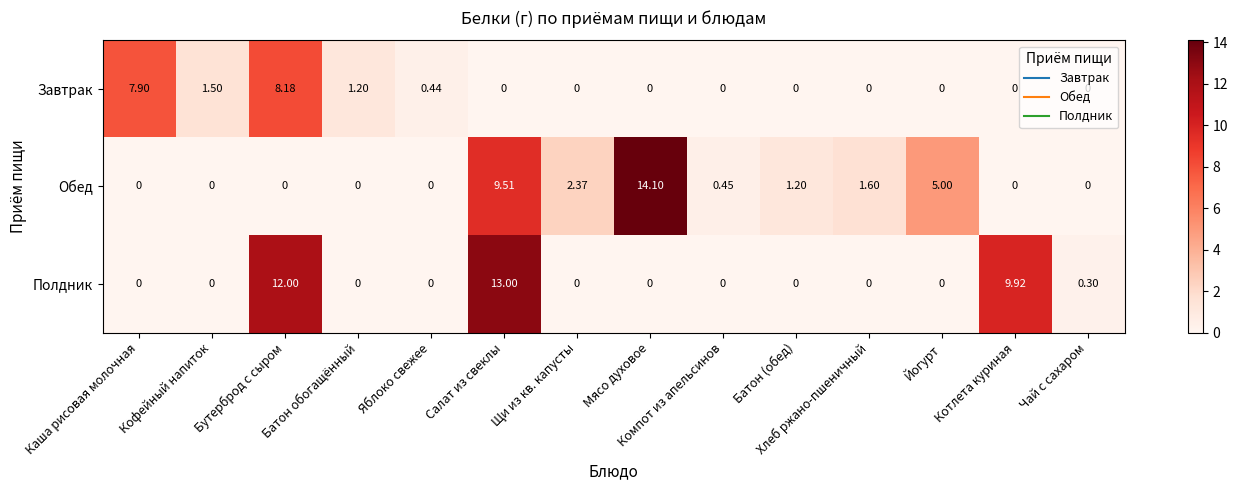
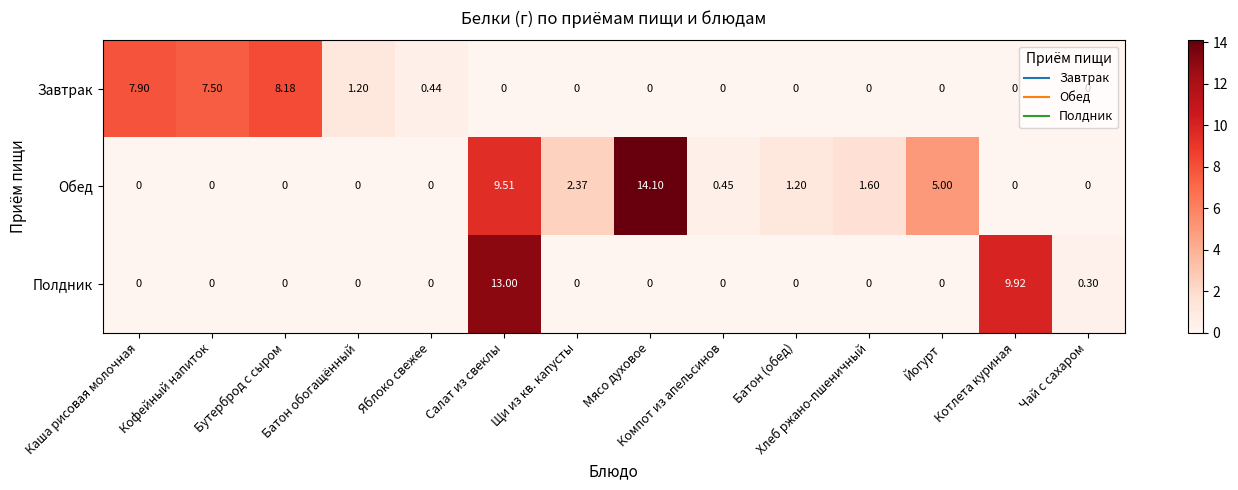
  {
    "Завтрак": {
      "Каша рисовая молочная": 7.90,
-     "Кофейный напиток": 1.50,
+     "Кофейный напиток": 7.50,
      "Бутерброд с сыром": 8.18,
      "Батон обогащённый": 1.20,
      "Яблоко свежее": 0.44,
      "Салат из свеклы": 0,
      "Щи из кв. капусты": 0,
      "Мясо духовое": 0,
      "Компот из апельсинов": 0,
      "Батон (обед)": 0,
      "Хлеб ржано-пшеничный": 0,
      "Йогурт": 0,
      "Котлета куриная": 0
    },
    "Обед": {
      "Каша рисовая молочная": 0,
      "Кофейный напиток": 0,
      "Бутерброд с сыром": 0,
      "Батон обогащённый": 0,
      "Яблоко свежее": 0,
      "Салат из свеклы": 9.51,
      "Щи из кв. капусты": 2.37,
      "Мясо духовое": 14.10,
      "Компот из апельсинов": 0.45,
      "Батон (обед)": 1.20,
      "Хлеб ржано-пшеничный": 1.60,
      "Йогурт": 5.00,
      "Котлета куриная": 0,
      "Чай с сахаром": 0
    },
    "Полдник": {
      "Каша рисовая молочная": 0,
      "Кофейный напиток": 0,
-     "Бутерброд с сыром": 12.00,
+     "Бутерброд с сыром": 0,
      "Батон обогащённый": 0,
      "Яблоко свежее": 0,
      "Салат из свеклы": 13.00,
      "Щи из кв. капусты": 0,
      "Мясо духовое": 0,
      "Компот из апельсинов": 0,
      "Батон (обед)": 0,
      "Хлеб ржано-пшеничный": 0,
      "Йогурт": 0,
      "Котлета куриная": 9.92,
      "Чай с сахаром": 0.30
    }
  }
